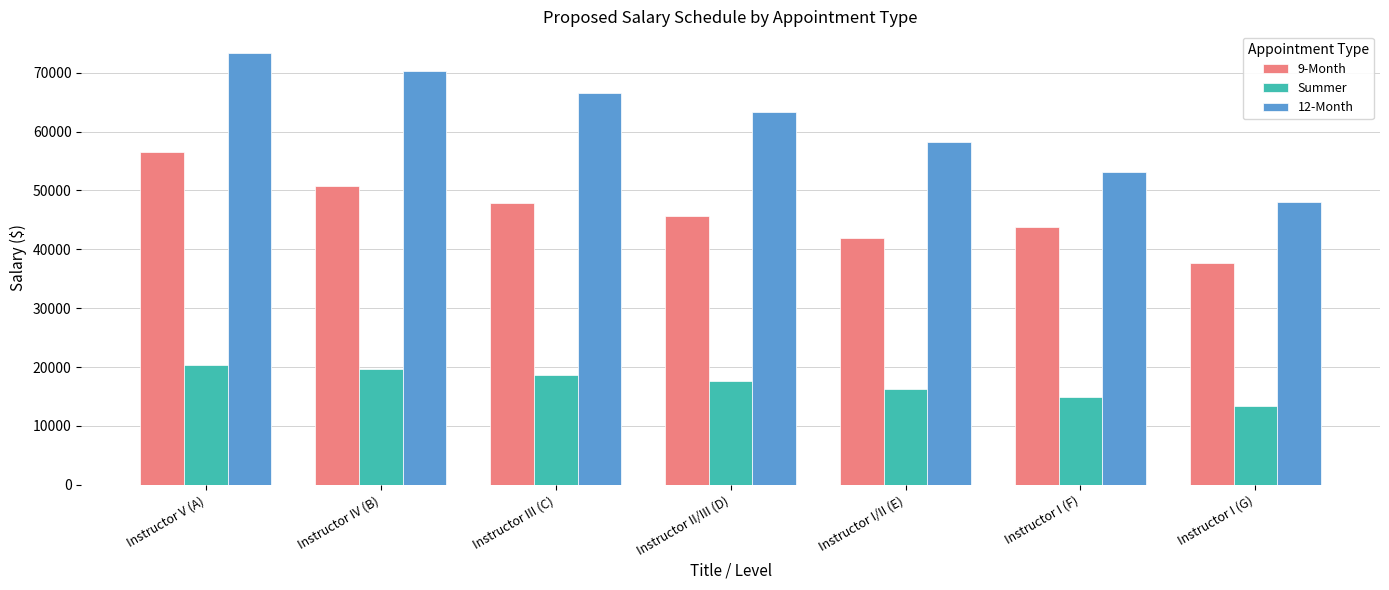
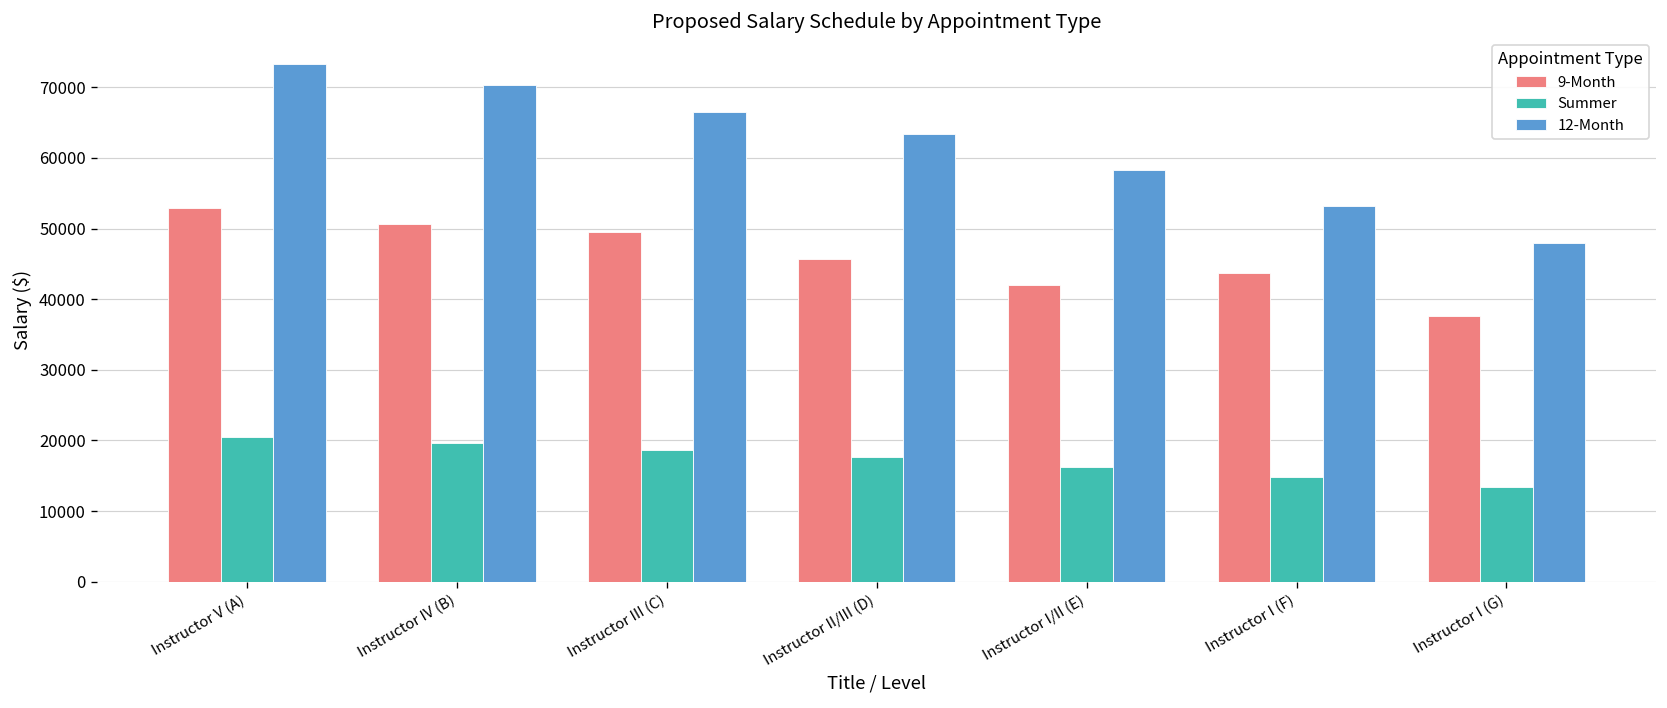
  {
    "9-Month": {
-     "Instructor V (A)": 57000,
+     "Instructor V (A)": 53000,
      "Instructor IV (B)": 51000,
-     "Instructor III (C)": 48000,
+     "Instructor III (C)": 50000,
      "Instructor II/III (D)": 46000,
      "Instructor I/II (E)": 42000,
      "Instructor I (F)": 44000,
      "Instructor I (G)": 38000
    }
  }
